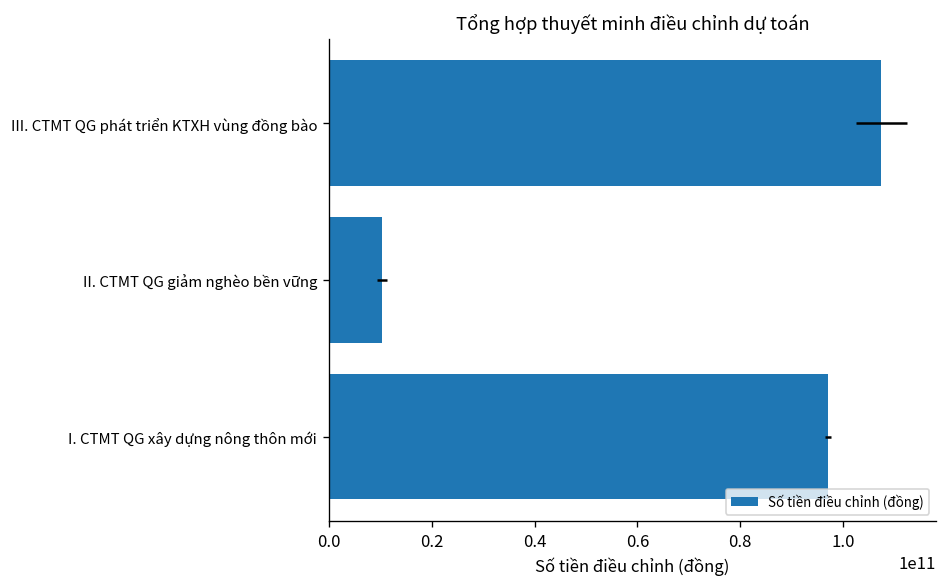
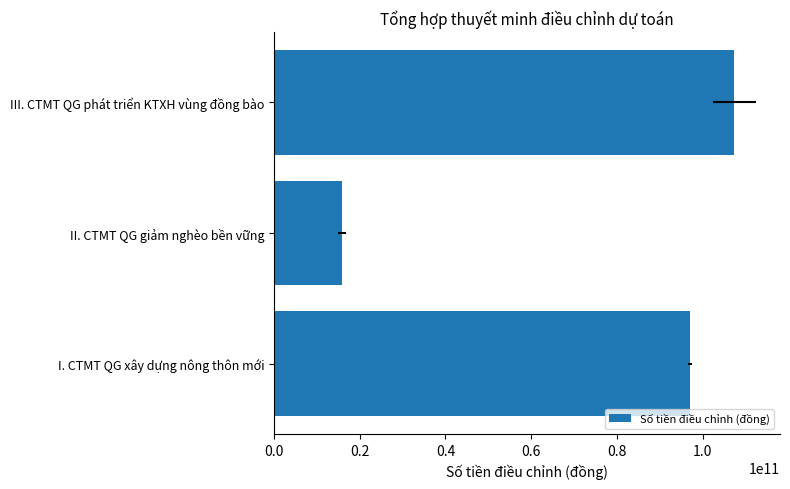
  {
    "III. CTMT QG phát triển KTXH vùng đồng bào": 107000000000,
-   "II. CTMT QG giảm nghèo bền vững": 10000000000,
+   "II. CTMT QG giảm nghèo bền vững": 16000000000,
    "I. CTMT QG xây dựng nông thôn mới": 97000000000
  }
